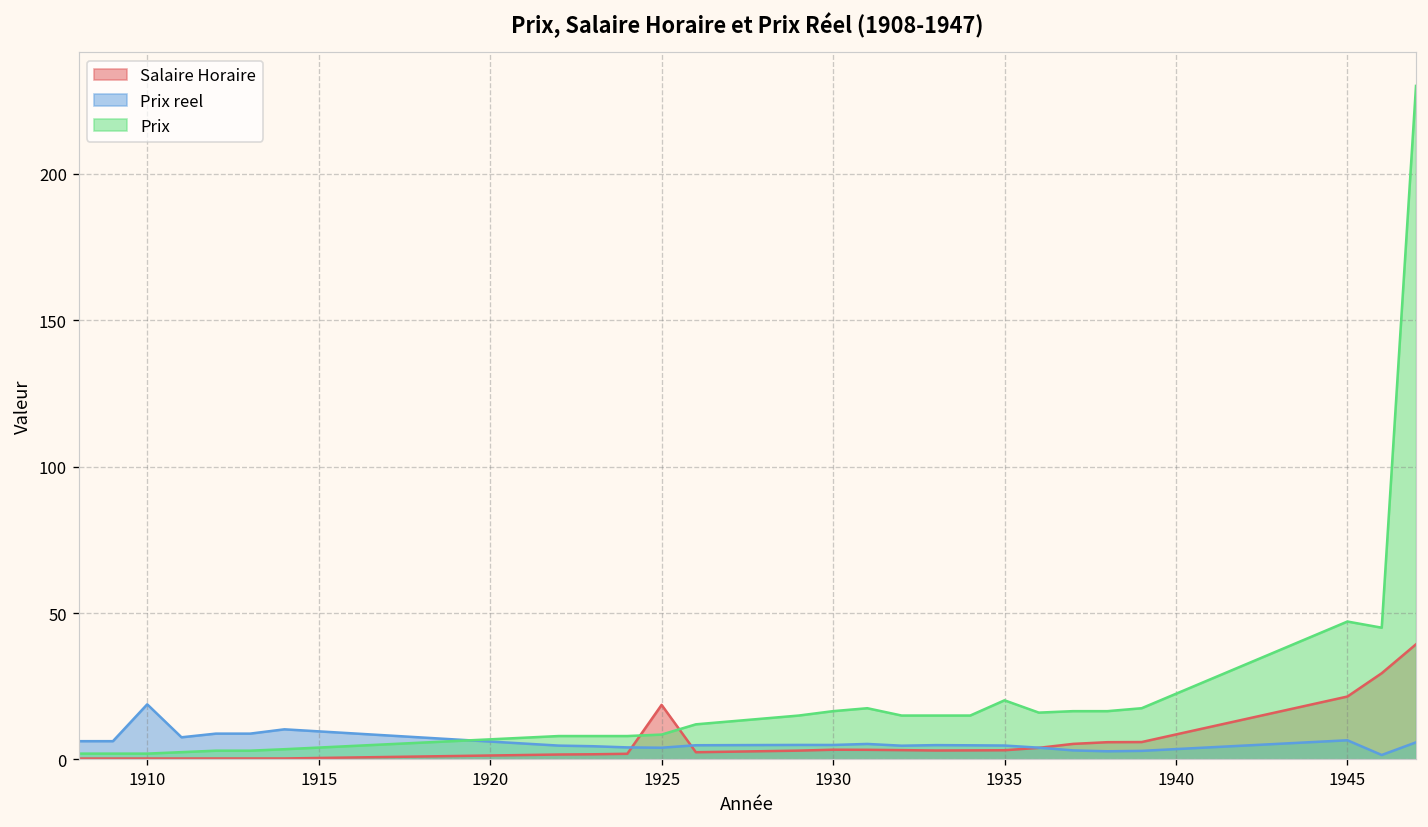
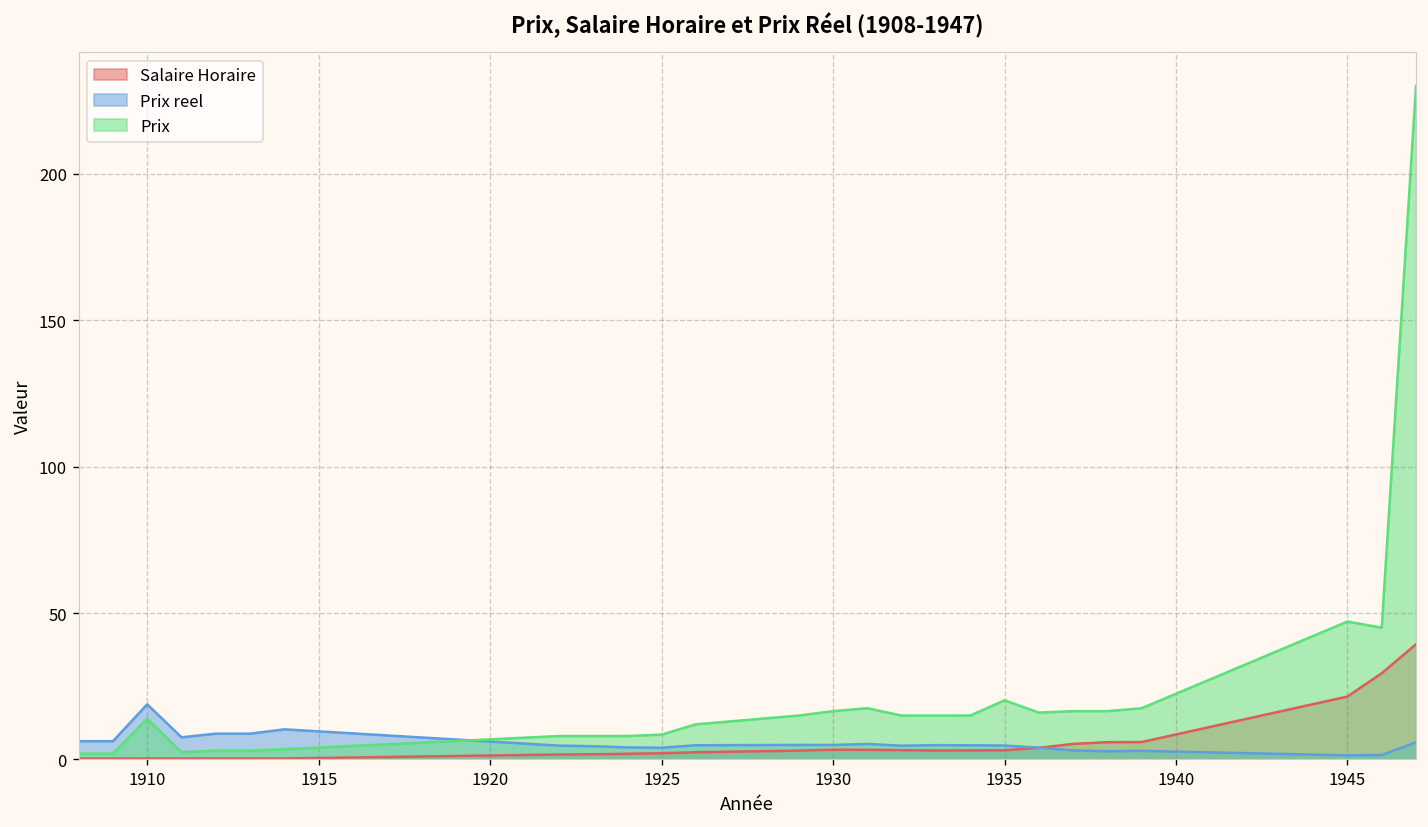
  {
    "Salaire Horaire": {
      "1910": 0,
-     "1925": 19,
+     "1925": 2,
      "1930": 3,
      "1935": 3,
      "1945": 21
    },
    "Prix reel": {
      "1910": 19,
      "1925": 4,
      "1930": 5,
      "1935": 5,
-     "1945": 7
+     "1945": 1
    },
    "Prix": {
-     "1910": 2,
+     "1910": 14,
      "1925": 9,
      "1930": 17,
      "1935": 20,
      "1945": 47
    }
  }
